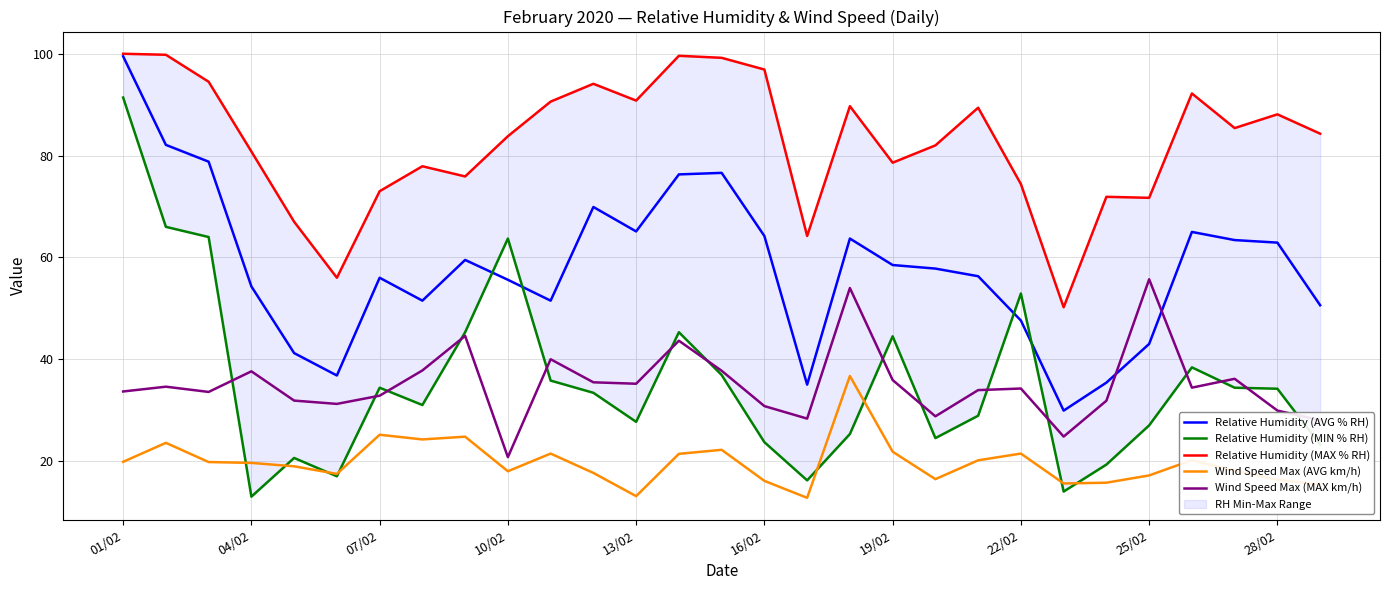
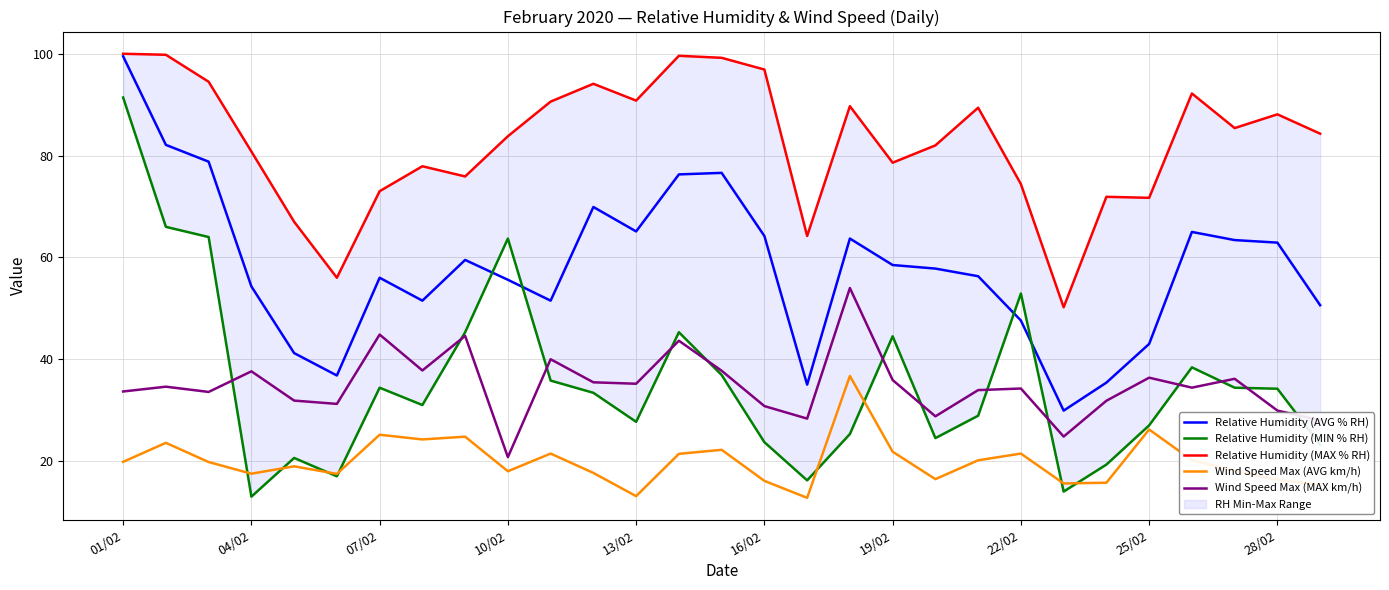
  {
    "Relative Humidity (MIN % RH)": {
      "01/02": 91,
      "04/02": 13,
      "07/02": 34,
      "10/02": 64,
      "13/02": 28,
      "16/02": 24,
      "19/02": 45,
      "22/02": 53,
      "25/02": 27,
      "28/02": 34
    },
    "Wind Speed Max (AVG km/h)": {
      "01/02": 20,
-     "04/02": 20,
+     "04/02": 18,
      "07/02": 25,
      "10/02": 18,
      "13/02": 13,
      "16/02": 16,
      "19/02": 22,
      "22/02": 21,
-     "25/02": 17
+     "25/02": 26
    },
    "Wind Speed Max (MAX km/h)": {
      "01/02": 34,
      "04/02": 38,
-     "07/02": 33,
+     "07/02": 45,
      "10/02": 21,
      "13/02": 35,
      "16/02": 31,
      "19/02": 36,
      "22/02": 34,
-     "25/02": 56,
+     "25/02": 36,
      "28/02": 30
    }
  }
